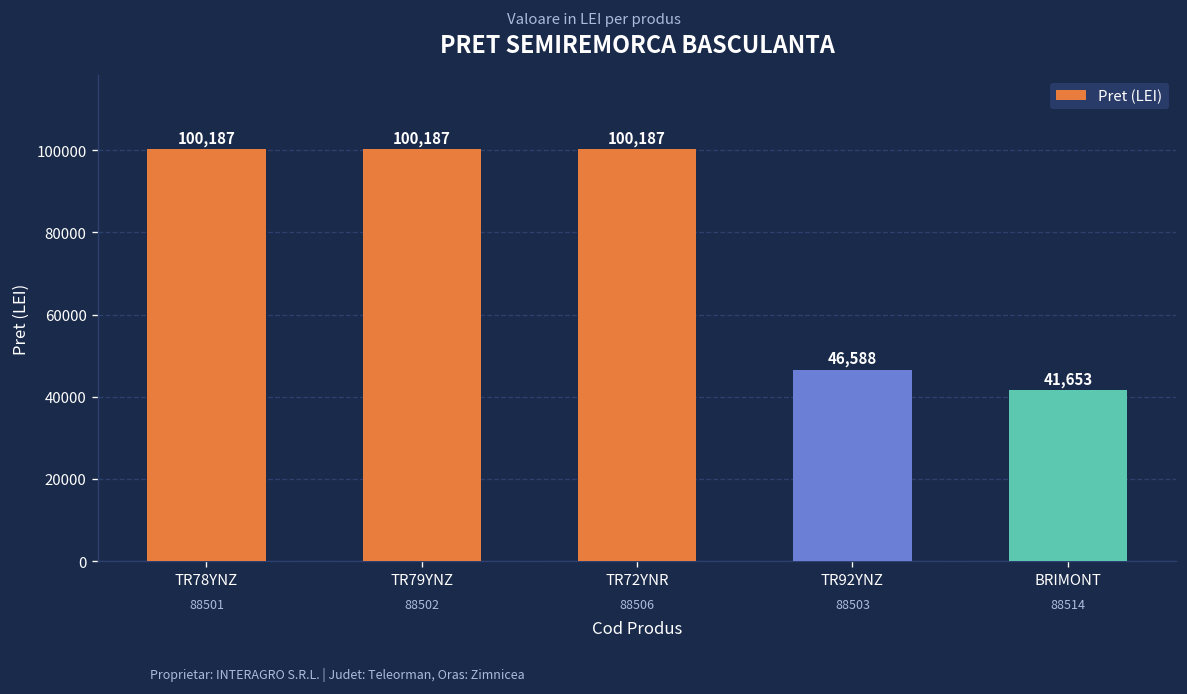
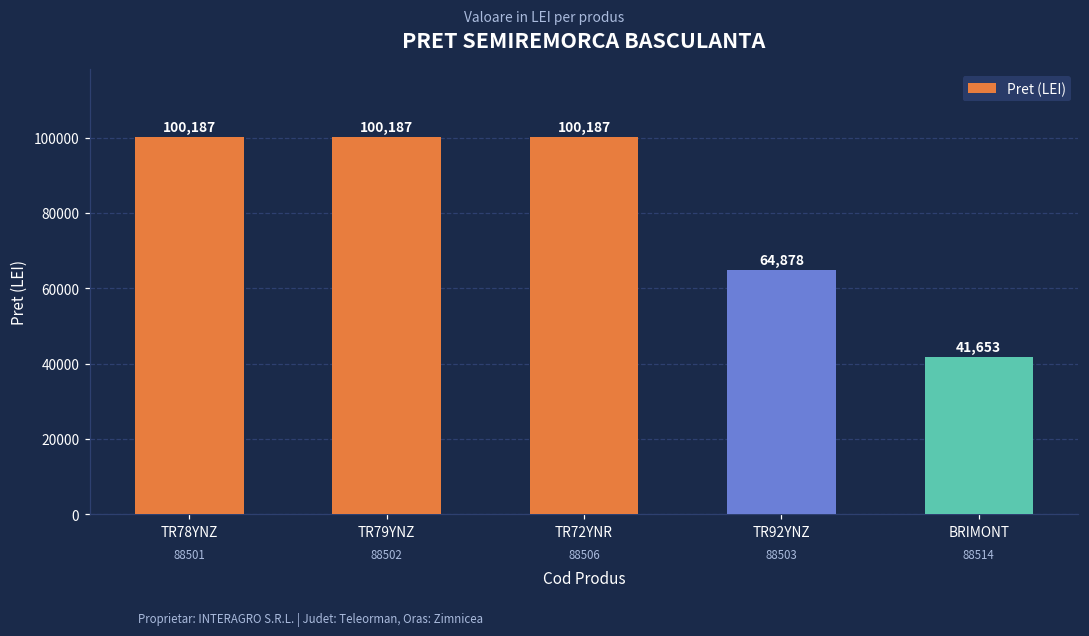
  {
    "TR78YNZ": "100,187",
    "TR79YNZ": "100,187",
    "TR72YNR": "100,187",
-   "TR92YNZ": "46,588",
+   "TR92YNZ": "64,878",
    "BRIMONT": "41,653"
  }
